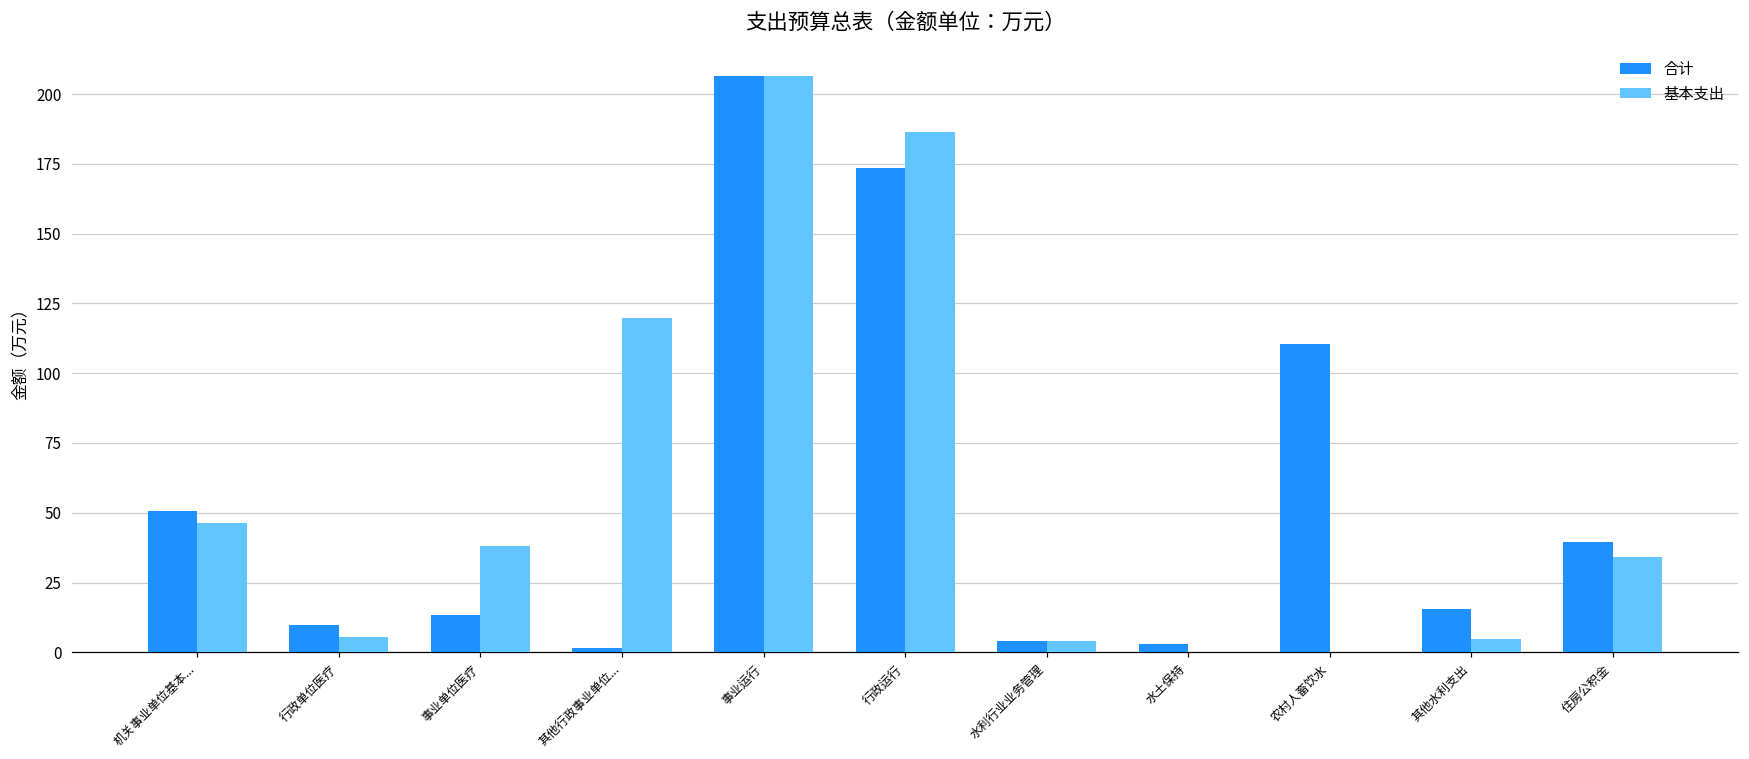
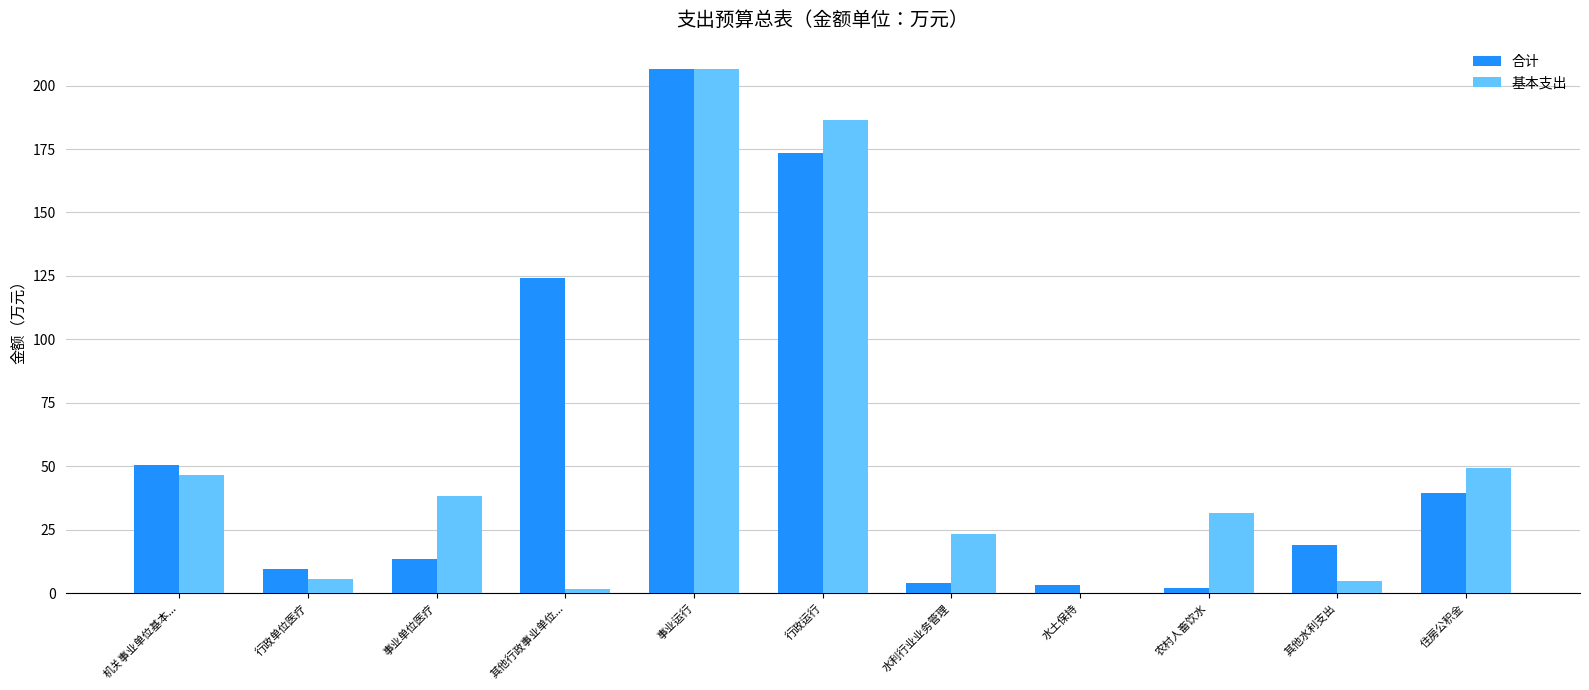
  {
    "合计": {
      "机关事业单位基本...": 50,
      "行政单位医疗": 10,
      "事业单位医疗": 13,
-     "其他行政事业单位...": 2,
+     "其他行政事业单位...": 124,
      "事业运行": 207,
      "行政运行": 173,
      "水利行业业务管理": 4,
      "水土保持": 3,
-     "农村人畜饮水": 110,
-     "其他水利支出": 16,
+     "农村人畜饮水": 2,
+     "其他水利支出": 19,
      "住房公积金": 39
    },
    "基本支出": {
      "机关事业单位基本...": 46,
      "行政单位医疗": 5,
      "事业单位医疗": 38,
-     "其他行政事业单位...": 120,
+     "其他行政事业单位...": 2,
      "事业运行": 207,
      "行政运行": 186,
-     "水利行业业务管理": 4,
+     "水利行业业务管理": 23,
      "水土保持": 0,
-     "农村人畜饮水": 0,
+     "农村人畜饮水": 31,
      "其他水利支出": 5,
-     "住房公积金": 34
+     "住房公积金": 49
    }
  }
